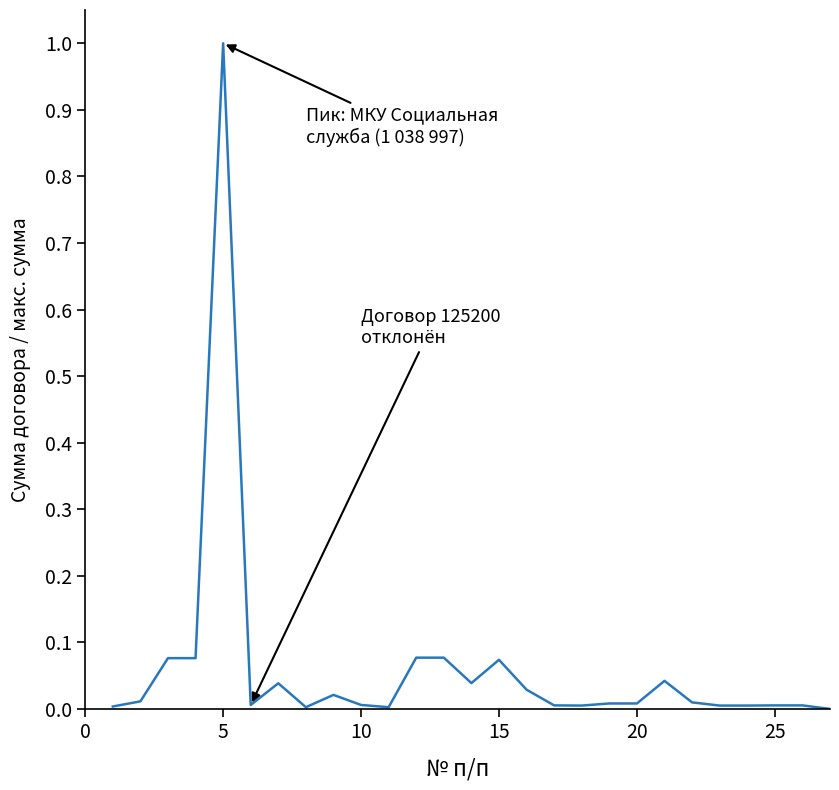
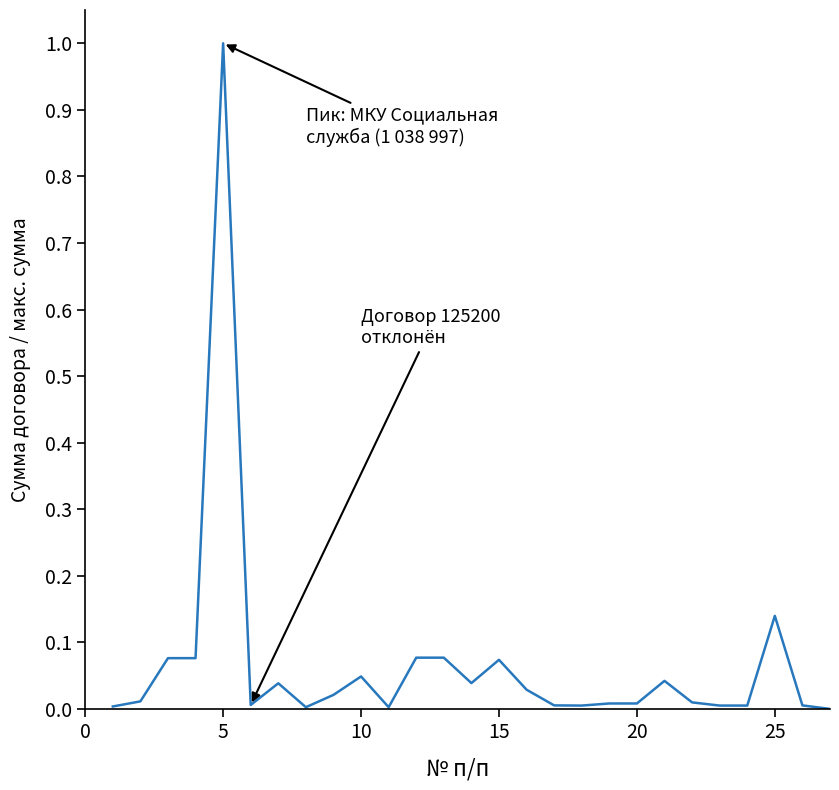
  {
-   "10": 0.01,
+   "10": 0.05,
    "20": 0.01,
-   "25": 0.01
+   "25": 0.14
  }
